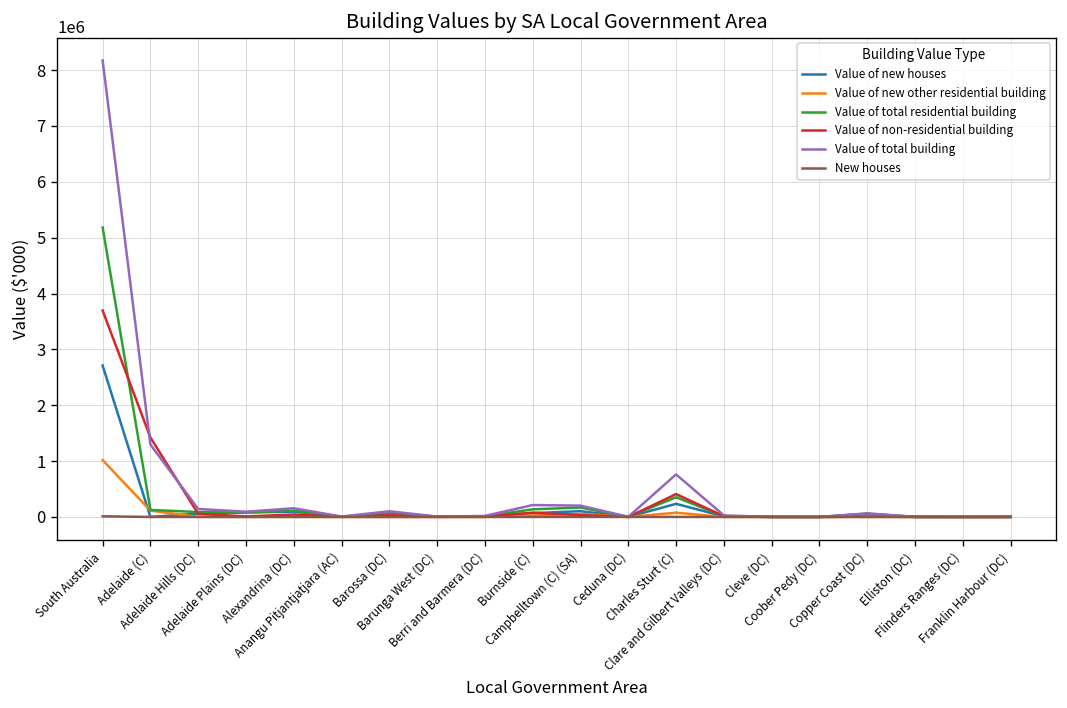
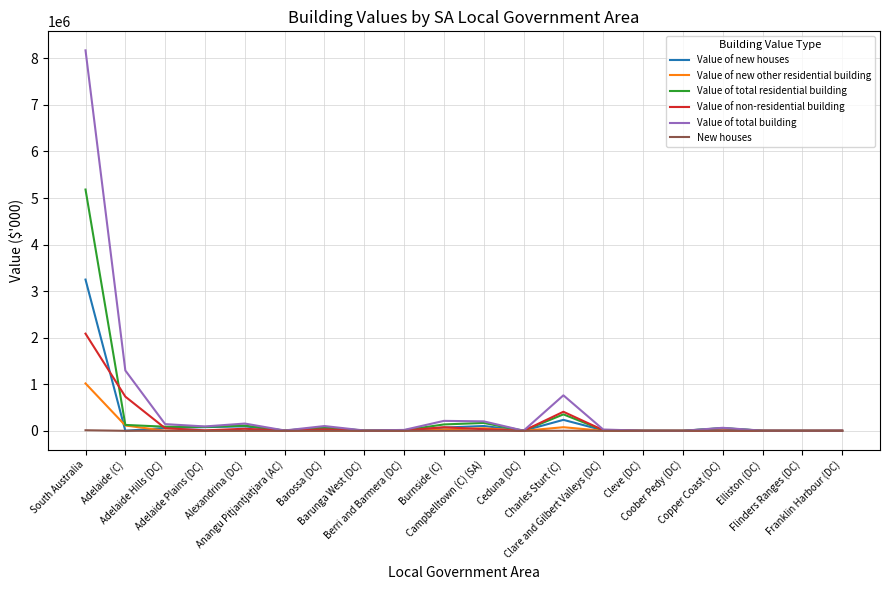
  {
    "Value of new houses": {
-     "South Australia": 2700000,
+     "South Australia": 3200000,
      "Charles Sturt (C)": 200000
    },
    "Value of new other residential building": {
      "South Australia": 1000000,
      "Charles Sturt (C)": 100000
    },
    "Value of total residential building": {
      "South Australia": 5200000,
      "Burnside (C)": 100000,
      "Charles Sturt (C)": 400000
    },
    "Value of non-residential building": {
-     "South Australia": 3700000,
-     "Adelaide (C)": 1400000,
+     "South Australia": 2100000,
+     "Adelaide (C)": 700000,
      "Charles Sturt (C)": 400000
    },
    "Value of total building": {
      "South Australia": 8200000,
      "Adelaide (C)": 1300000,
      "Adelaide Hills (DC)": 100000,
      "Burnside (C)": 200000,
      "Charles Sturt (C)": 800000
    },
    "New houses": {
      "South Australia": 0,
      "Charles Sturt (C)": 0
    }
  }
